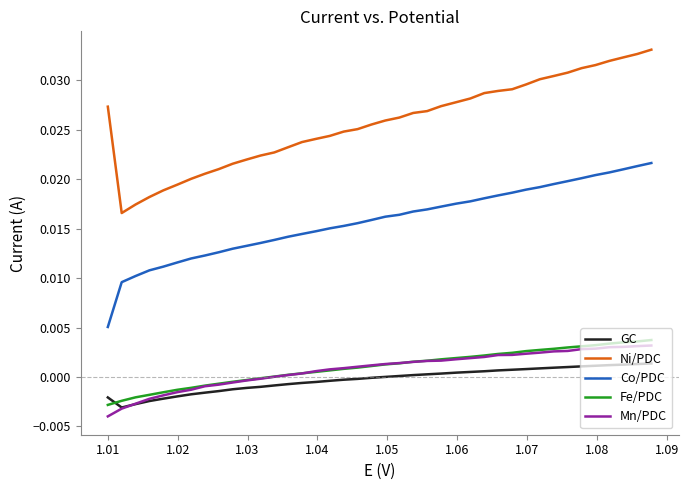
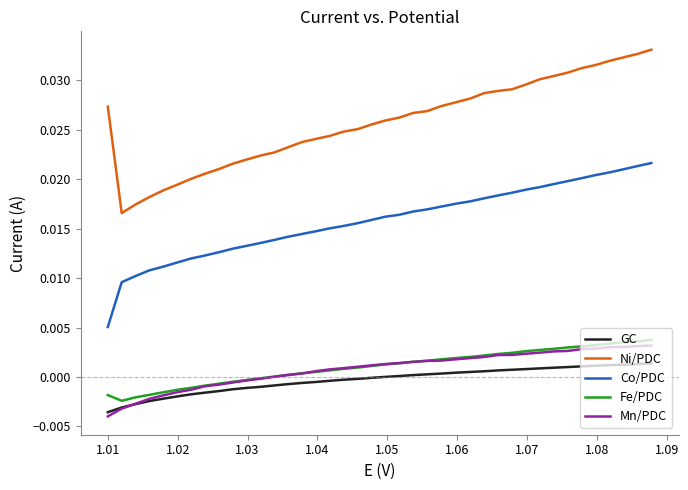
  {
    "GC": {
-     "1.01": -0.002
+     "1.01": -0.004
    },
    "Ni/PDC": {
      "1.01": 0.027
    },
    "Co/PDC": {
      "1.01": 0.005
    },
    "Fe/PDC": {
-     "1.01": -0.003
+     "1.01": -0.002
    },
    "Mn/PDC": {
      "1.01": -0.004
    }
  }
